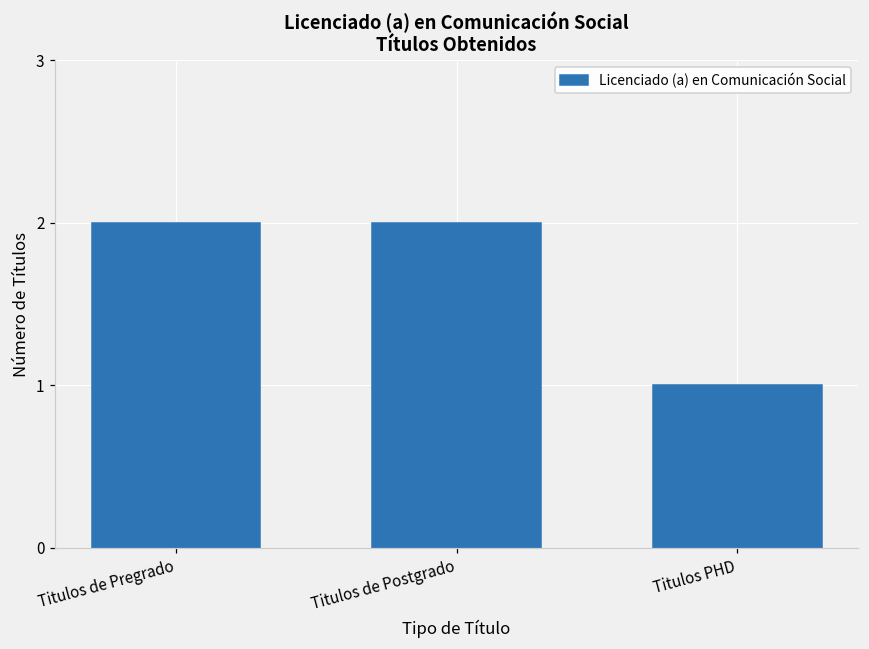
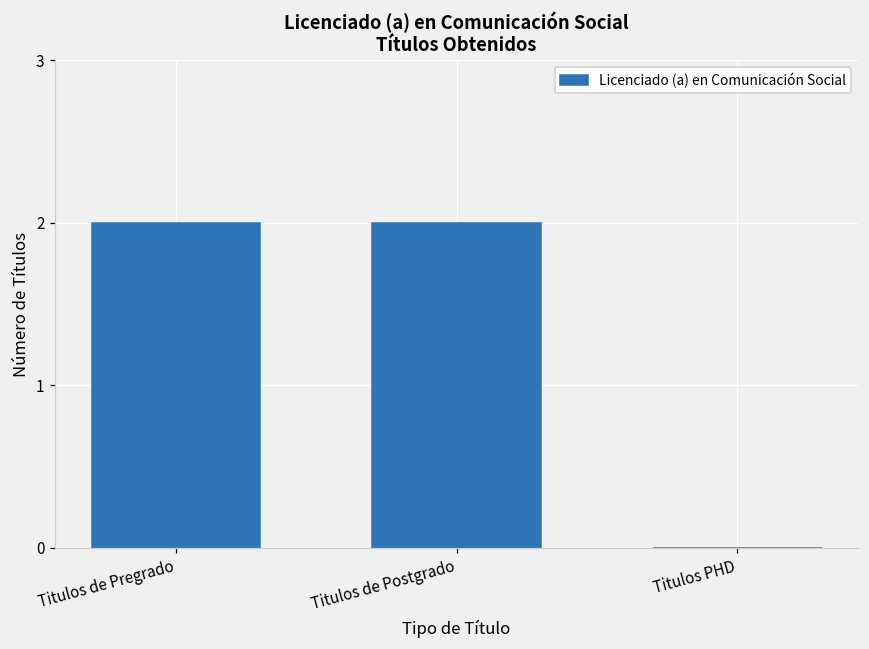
  {
    "Titulos de Pregrado": 2,
    "Titulos de Postgrado": 2,
-   "Titulos PHD": 1
+   "Titulos PHD": 0
  }
